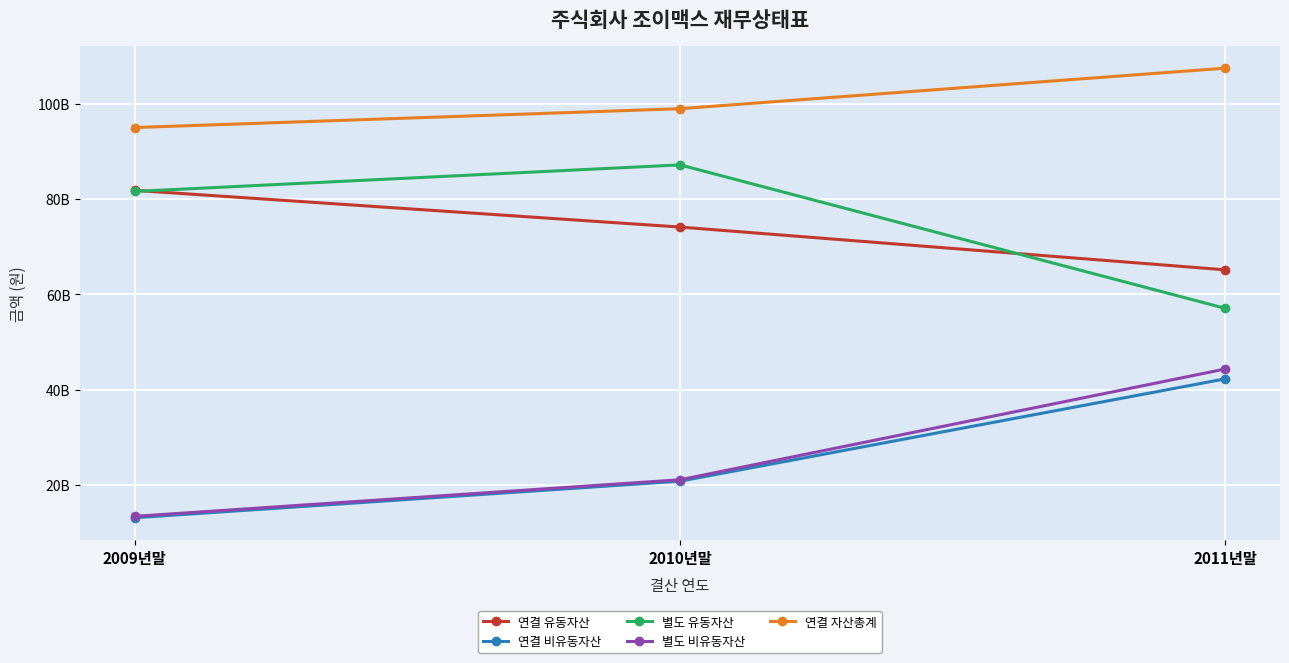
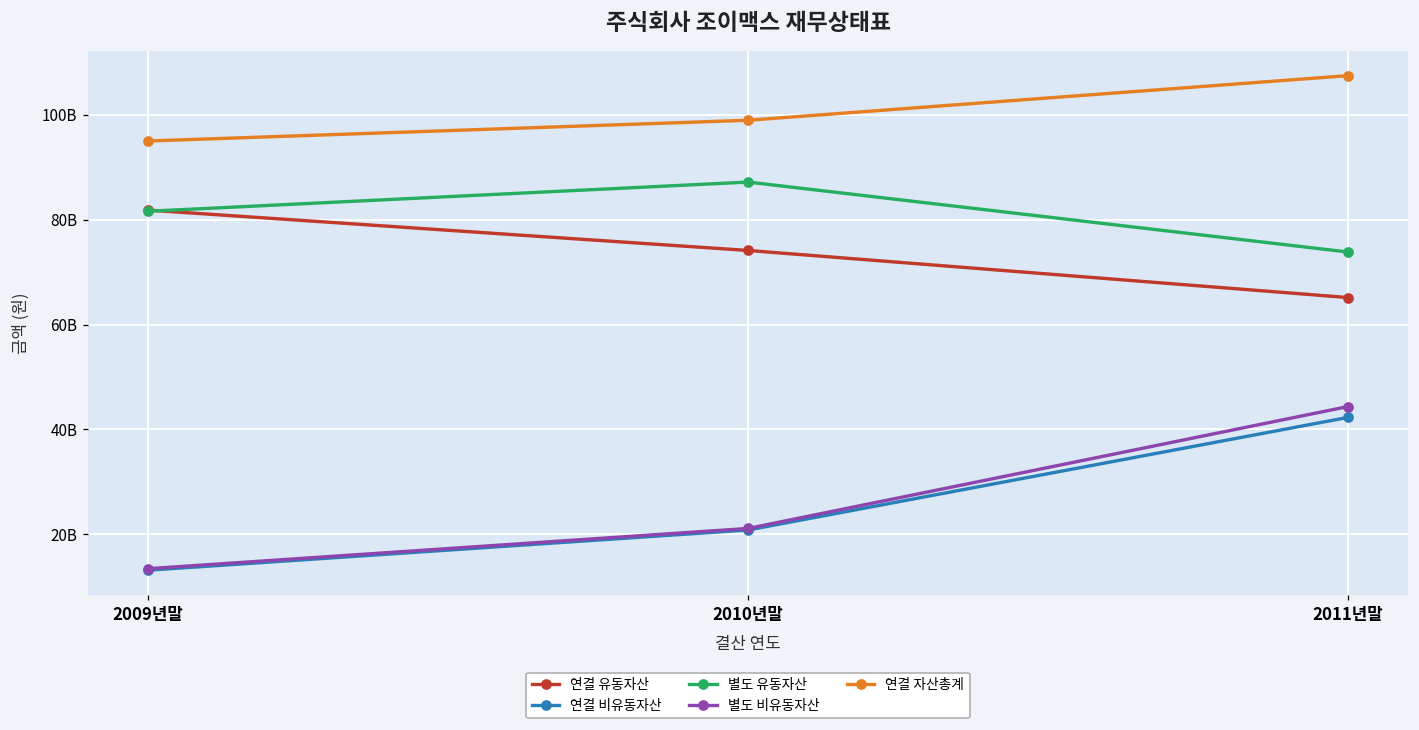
  {
    "연결 유동자산": {
      "2010년말": 74000000000,
      "2011년말": 65000000000
    },
    "연결 비유동자산": {
      "2011년말": 42000000000
    },
    "별도 유동자산": {
      "2010년말": 87000000000,
-     "2011년말": 57000000000
+     "2011년말": 74000000000
    },
    "별도 비유동자산": {
      "2011년말": 44000000000
    },
    "연결 자산총계": {
      "2009년말": 95000000000,
      "2010년말": 99000000000,
      "2011년말": 107000000000
    }
  }
